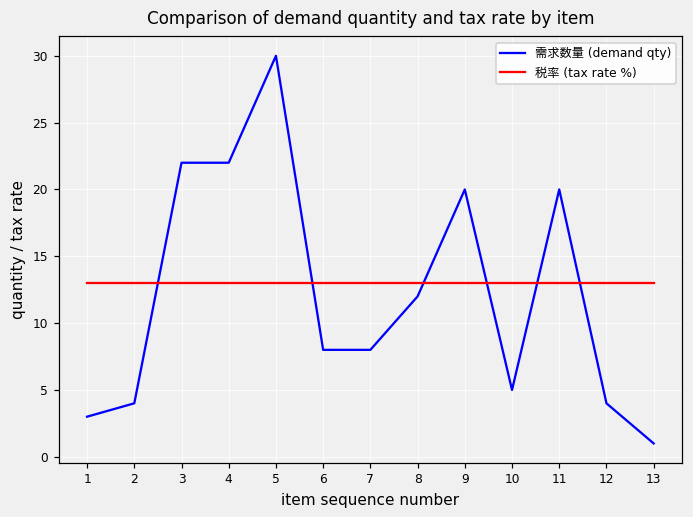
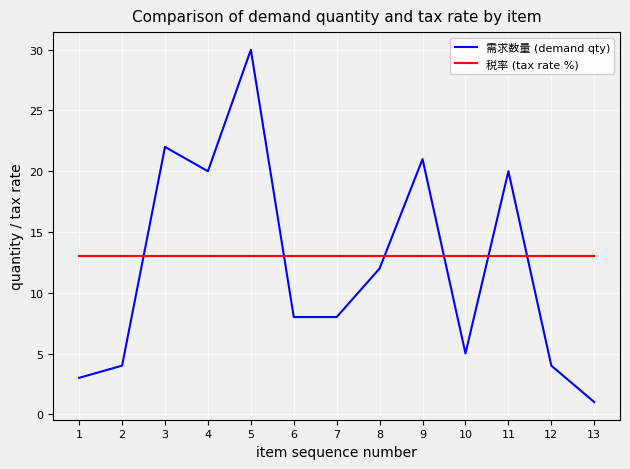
  {
    "需求数量 (demand qty)": {
      "1": 3,
      "2": 4,
      "3": 22,
-     "4": 22,
+     "4": 20,
      "5": 30,
      "6": 8,
      "7": 8,
      "8": 12,
-     "9": 20,
+     "9": 21,
      "10": 5,
      "11": 20,
      "12": 4,
      "13": 1
    },
    "税率 (tax rate %)": {
      "1": 13,
      "2": 13,
      "3": 13,
      "4": 13,
      "5": 13,
      "6": 13,
      "7": 13,
      "8": 13,
      "9": 13,
      "10": 13,
      "11": 13,
      "12": 13,
      "13": 13
    }
  }
